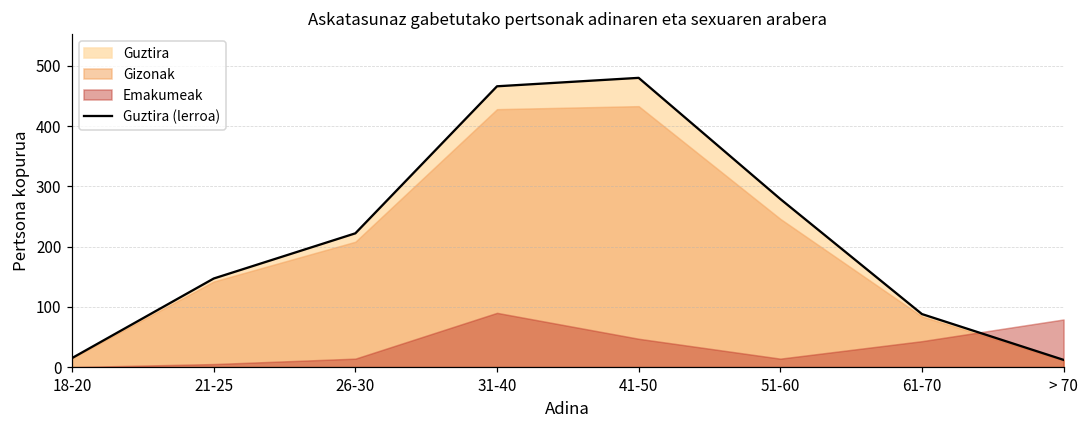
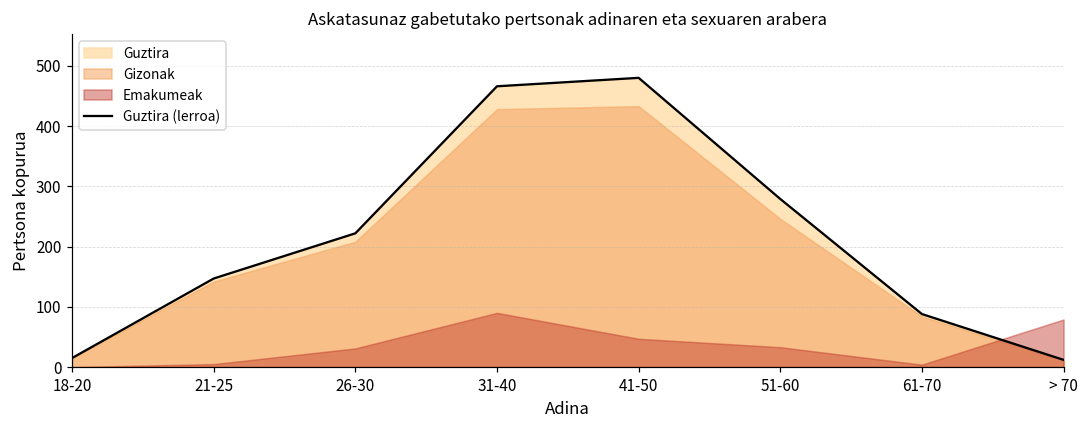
  {
    "Emakumeak": {
      "18-20": 0,
      "21-25": 10,
-     "26-30": 10,
+     "26-30": 30,
      "31-40": 90,
      "41-50": 50,
-     "51-60": 10,
-     "61-70": 40,
+     "51-60": 30,
+     "61-70": 0,
      "> 70": 80
    }
  }
